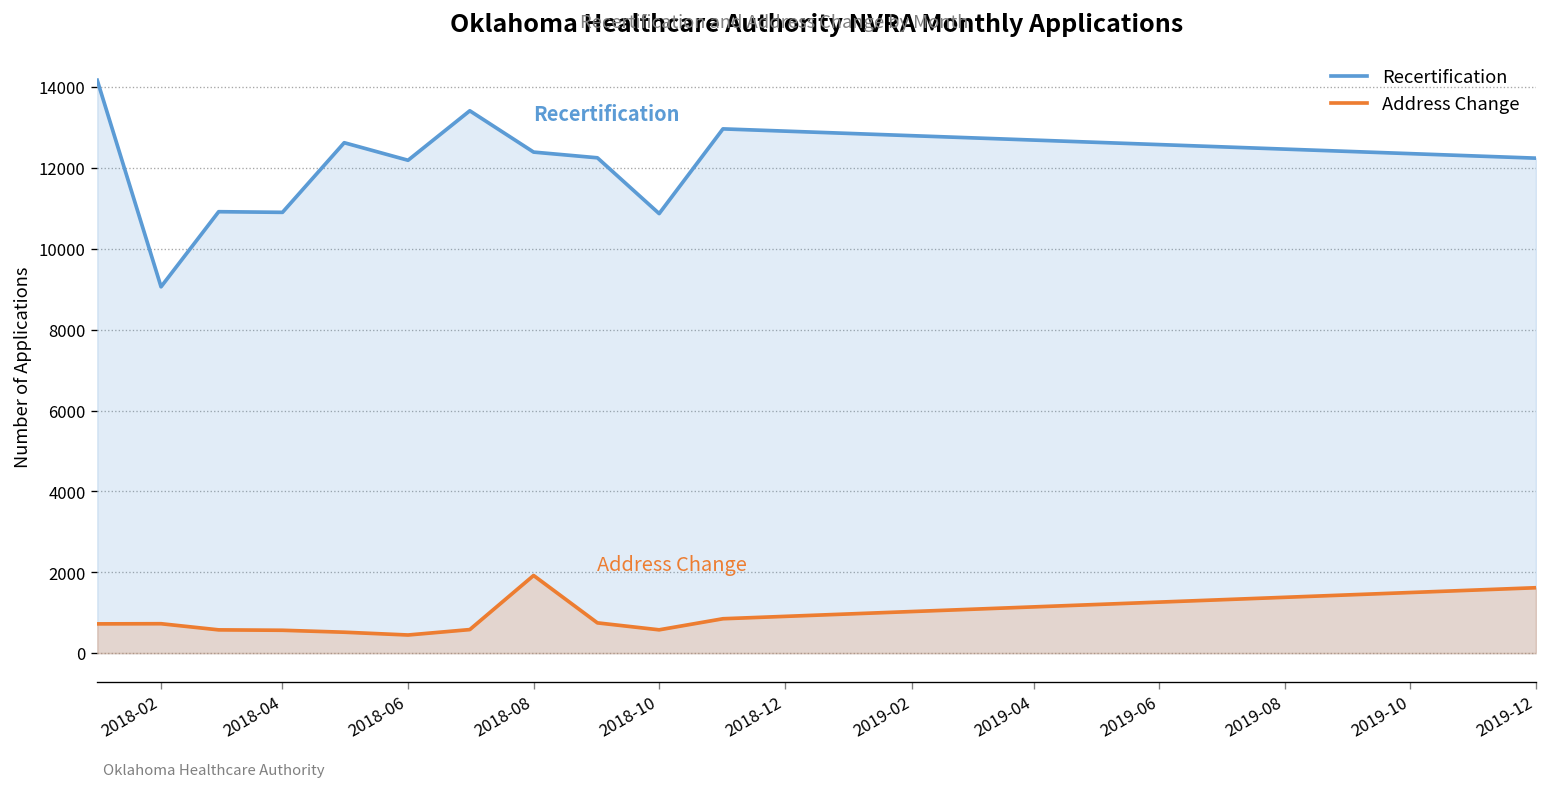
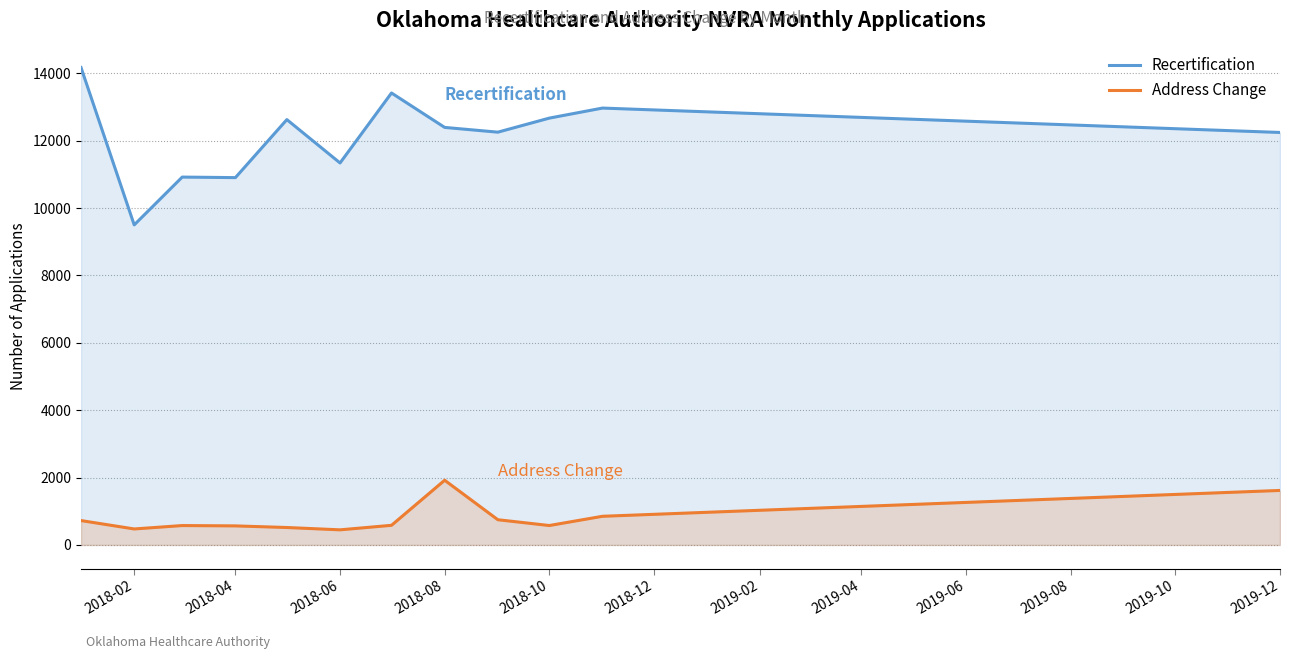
  {
    "Recertification": {
-     "2018-02": 9100,
+     "2018-02": 9500,
      "2018-04": 10900,
-     "2018-06": 12200,
+     "2018-06": 11300,
      "2018-08": 12400,
-     "2018-10": 10900,
+     "2018-10": 12700,
      "2019-12": 12200
    },
    "Address Change": {
-     "2018-02": 700,
+     "2018-02": 500,
      "2018-04": 600,
      "2018-06": 400,
      "2018-08": 1900,
      "2018-10": 600,
      "2019-12": 1600
    }
  }
